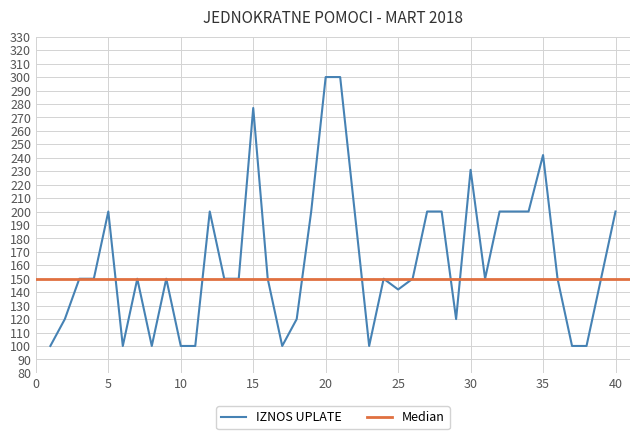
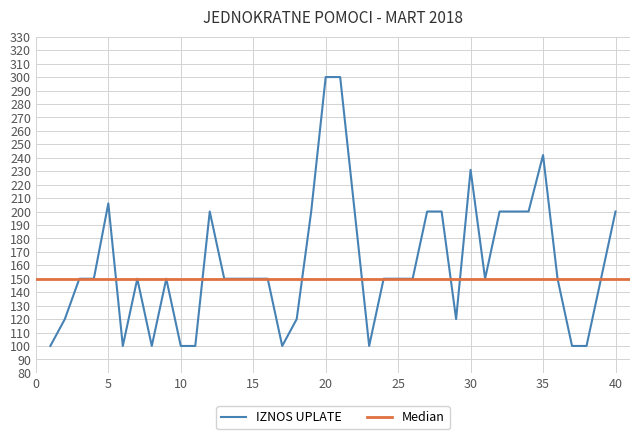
  {
-   "5": 200,
+   "5": 206,
    "10": 100,
-   "15": 277,
+   "15": 150,
    "20": 300,
-   "25": 142,
+   "25": 150,
    "30": 231,
    "35": 242,
    "40": 200
  }
